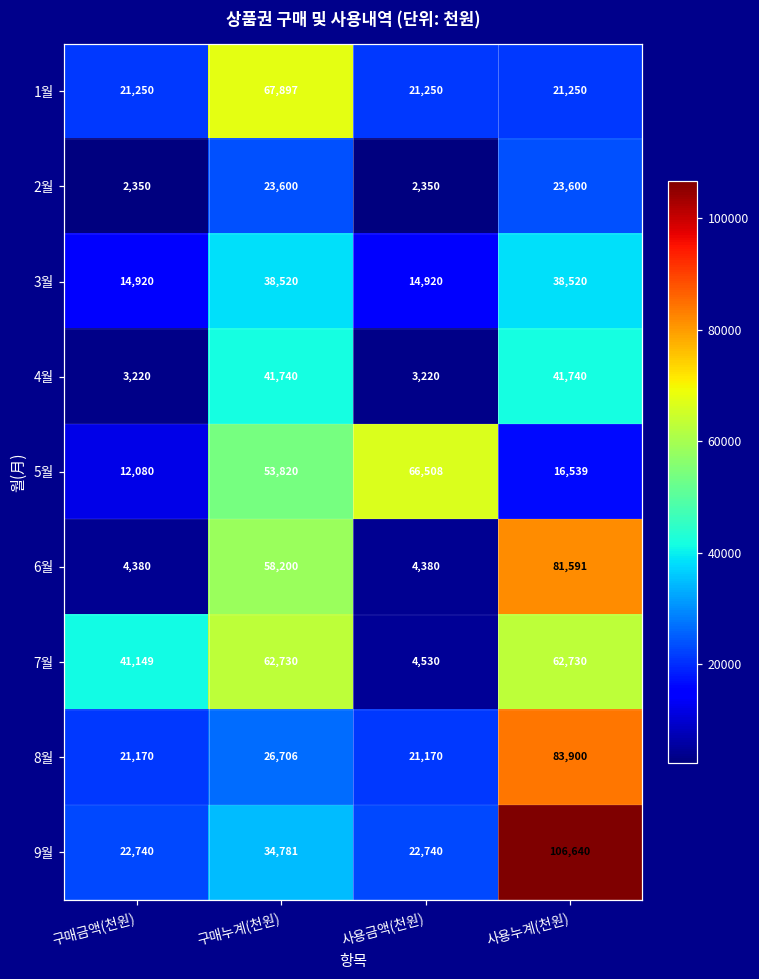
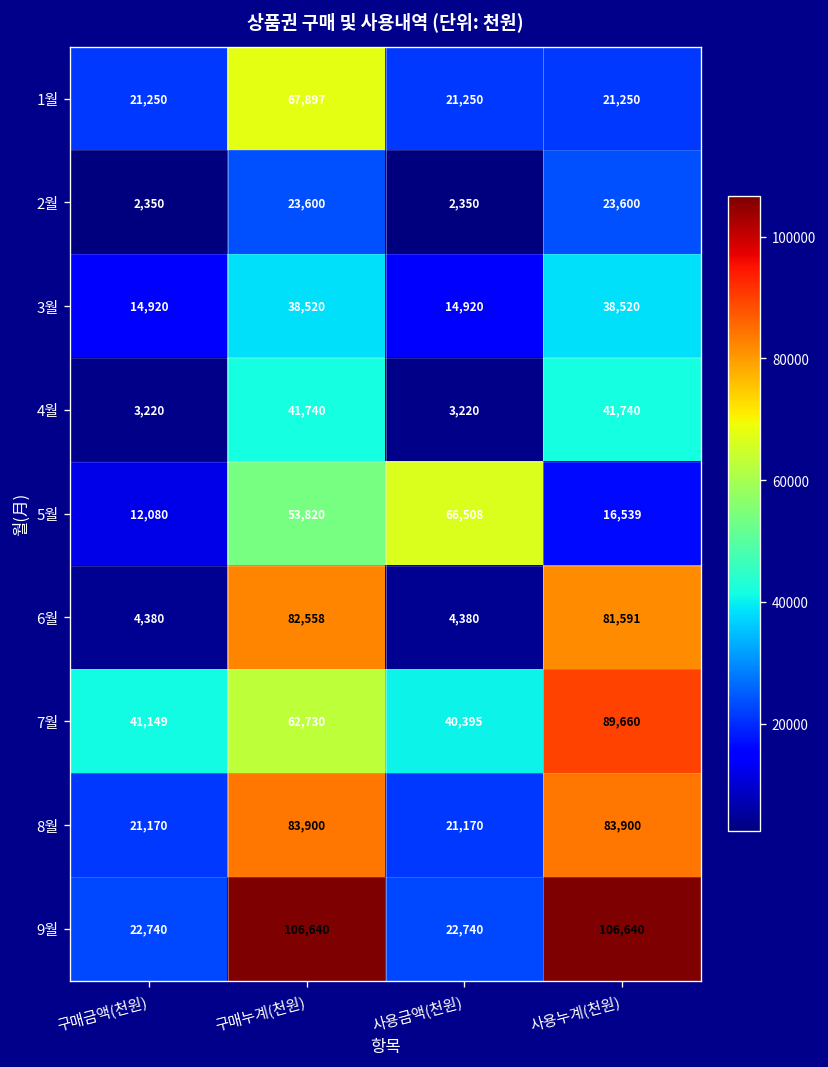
  {
    "1월": {
      "구매금액(천원)": "21,250",
      "구매누계(천원)": "67,897",
      "사용금액(천원)": "21,250",
      "사용누계(천원)": "21,250"
    },
    "2월": {
      "구매금액(천원)": "2,350",
      "구매누계(천원)": "23,600",
      "사용금액(천원)": "2,350",
      "사용누계(천원)": "23,600"
    },
    "3월": {
      "구매금액(천원)": "14,920",
      "구매누계(천원)": "38,520",
      "사용금액(천원)": "14,920",
      "사용누계(천원)": "38,520"
    },
    "4월": {
      "구매금액(천원)": "3,220",
      "구매누계(천원)": "41,740",
      "사용금액(천원)": "3,220",
      "사용누계(천원)": "41,740"
    },
    "5월": {
      "구매금액(천원)": "12,080",
      "구매누계(천원)": "53,820",
      "사용금액(천원)": "66,508",
      "사용누계(천원)": "16,539"
    },
    "6월": {
      "구매금액(천원)": "4,380",
-     "구매누계(천원)": "58,200",
+     "구매누계(천원)": "82,558",
      "사용금액(천원)": "4,380",
      "사용누계(천원)": "81,591"
    },
    "7월": {
      "구매금액(천원)": "41,149",
      "구매누계(천원)": "62,730",
-     "사용금액(천원)": "4,530",
-     "사용누계(천원)": "62,730"
+     "사용금액(천원)": "40,395",
+     "사용누계(천원)": "89,660"
    },
    "8월": {
      "구매금액(천원)": "21,170",
-     "구매누계(천원)": "26,706",
+     "구매누계(천원)": "83,900",
      "사용금액(천원)": "21,170",
      "사용누계(천원)": "83,900"
    },
    "9월": {
      "구매금액(천원)": "22,740",
-     "구매누계(천원)": "34,781",
+     "구매누계(천원)": "106,640",
      "사용금액(천원)": "22,740",
      "사용누계(천원)": "106,640"
    }
  }
